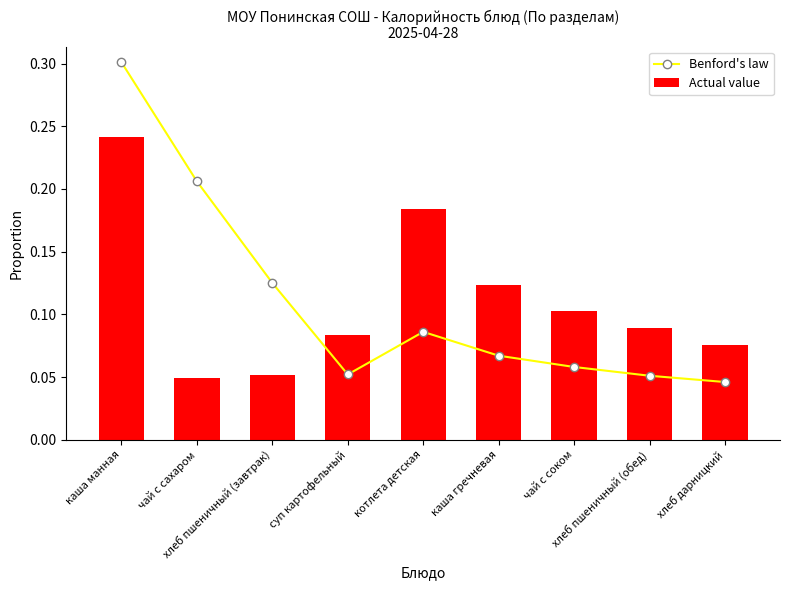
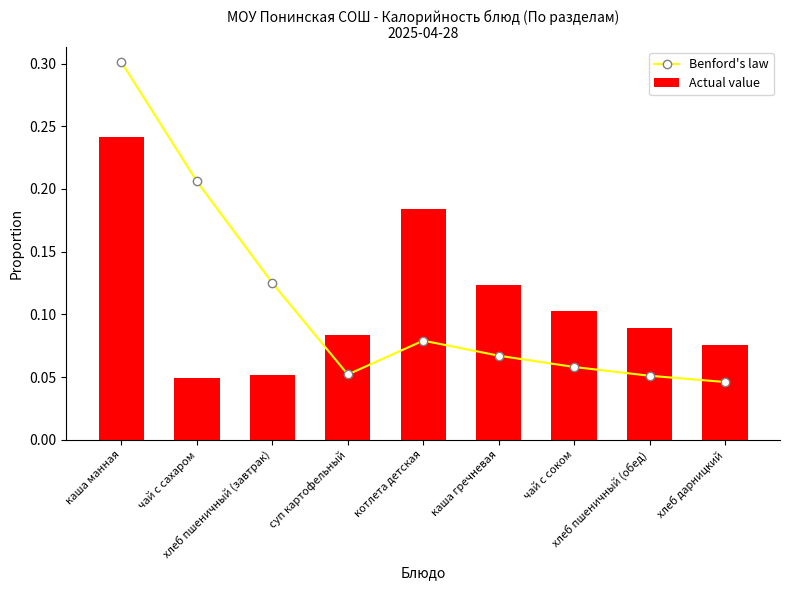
  {
    "Actual value": {
      "каша манная": 0.241,
      "чай с сахаром": 0.049,
      "хлеб пшеничный (завтрак)": 0.052,
      "суп картофельный": 0.084,
      "котлета детская": 0.184,
      "каша гречневая": 0.123,
      "чай с соком": 0.102,
      "хлеб пшеничный (обед)": 0.089,
      "хлеб дарницкий": 0.076
    },
    "Benford's law": {
      "каша манная": 0.301,
      "чай с сахаром": 0.206,
      "хлеб пшеничный (завтрак)": 0.125,
      "суп картофельный": 0.052,
-     "котлета детская": 0.086,
+     "котлета детская": 0.079,
      "каша гречневая": 0.067,
      "чай с соком": 0.058,
      "хлеб пшеничный (обед)": 0.051,
      "хлеб дарницкий": 0.046
    }
  }
